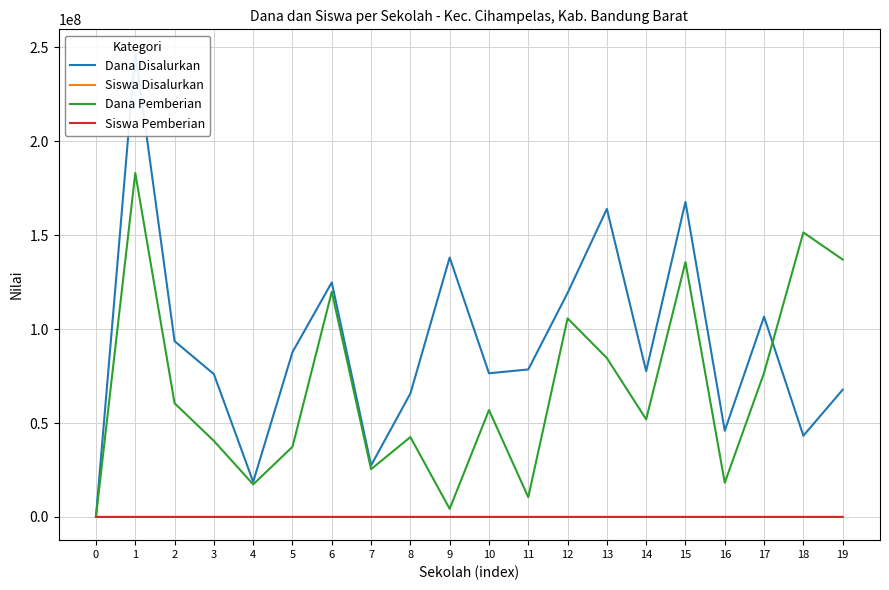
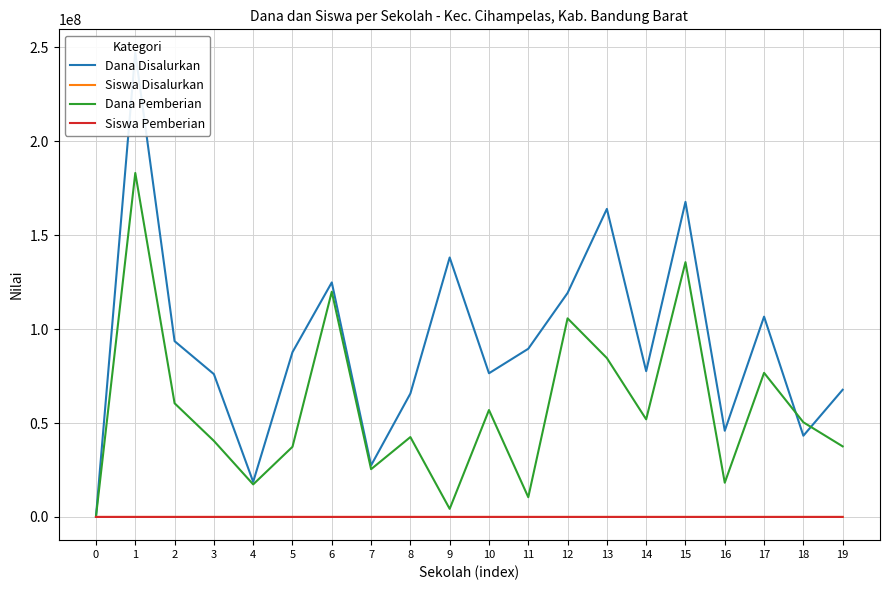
  {
    "Dana Disalurkan": {
      "2": 94000000,
      "3": 76000000,
      "5": 88000000,
      "6": 125000000,
      "7": 27000000,
      "8": 66000000,
      "9": 138000000,
      "10": 77000000,
-     "11": 79000000,
+     "11": 90000000,
      "12": 119000000,
      "13": 164000000,
      "14": 78000000,
      "15": 168000000,
      "16": 46000000,
      "17": 107000000,
      "18": 43000000,
      "19": 68000000
    },
    "Siswa Pemberian": {
      "1": 0,
      "2": 0,
      "3": 0,
      "4": 0,
      "5": 0,
      "6": 0,
      "7": 0,
      "8": 0,
      "9": 0,
      "10": 0,
      "11": 0,
      "12": 0,
      "13": 0,
      "14": 0,
      "15": 0,
      "16": 0,
      "17": 0,
      "18": 0,
      "19": 0
    },
    "Dana Pemberian": {
      "1": 183000000,
      "2": 61000000,
      "3": 41000000,
      "5": 37000000,
      "6": 120000000,
      "7": 25000000,
      "8": 43000000,
      "9": 4000000,
      "10": 57000000,
      "11": 11000000,
      "12": 106000000,
      "13": 85000000,
      "14": 52000000,
      "15": 136000000,
      "16": 18000000,
      "17": 77000000,
-     "18": 151000000,
-     "19": 137000000
+     "18": 50000000,
+     "19": 38000000
    }
  }
